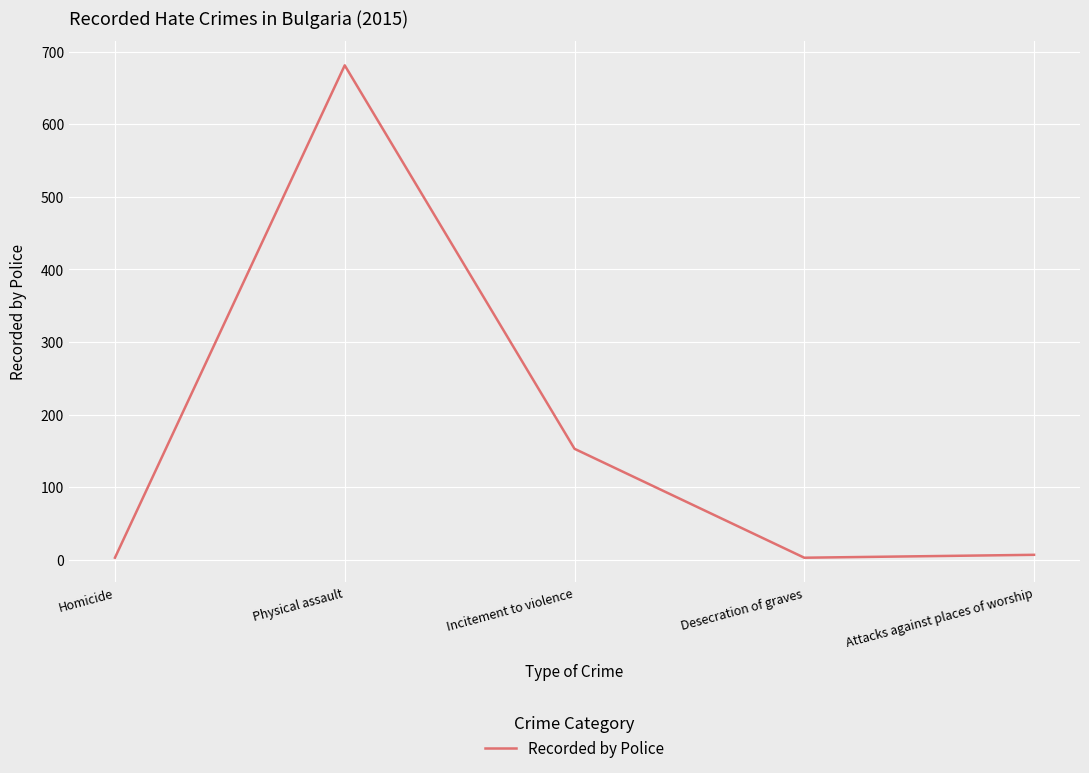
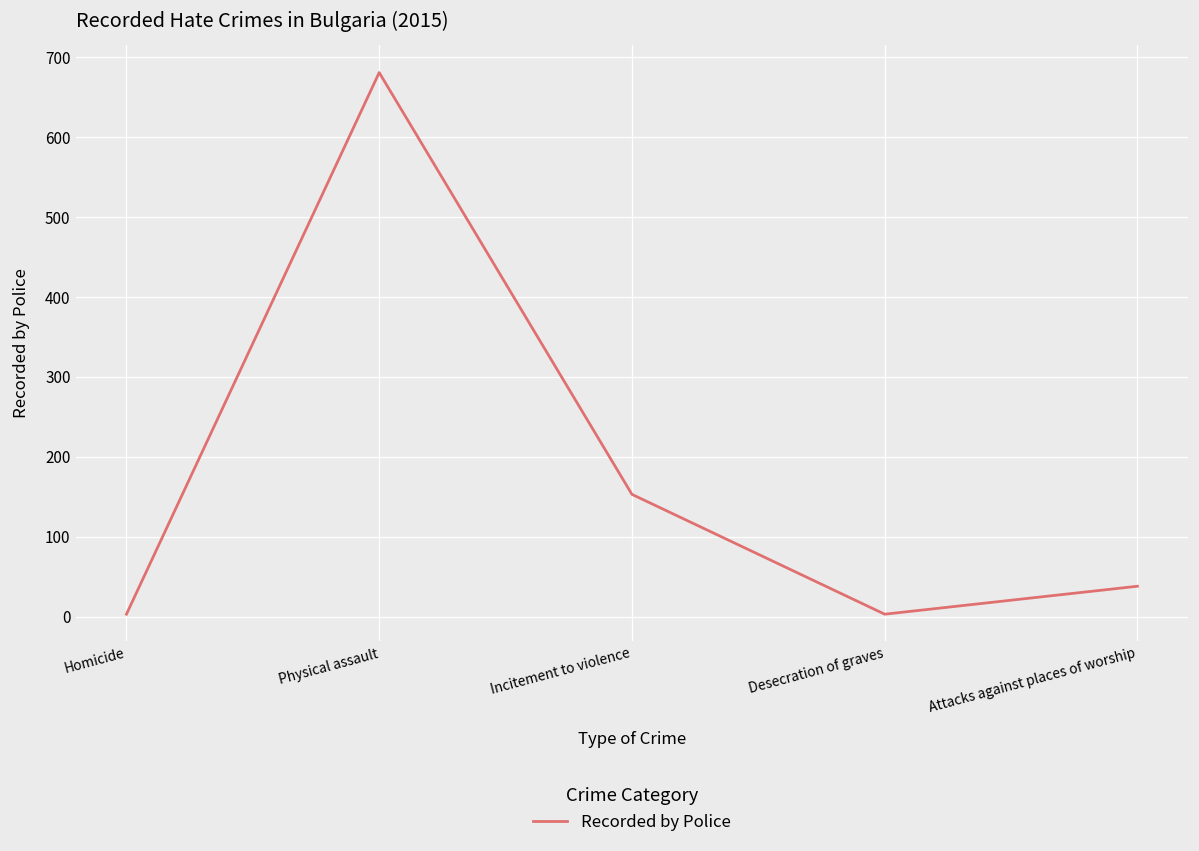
  {
    "Homicide": 0,
    "Physical assault": 680,
    "Incitement to violence": 150,
    "Desecration of graves": 0,
-   "Attacks against places of worship": 10
+   "Attacks against places of worship": 40
  }
